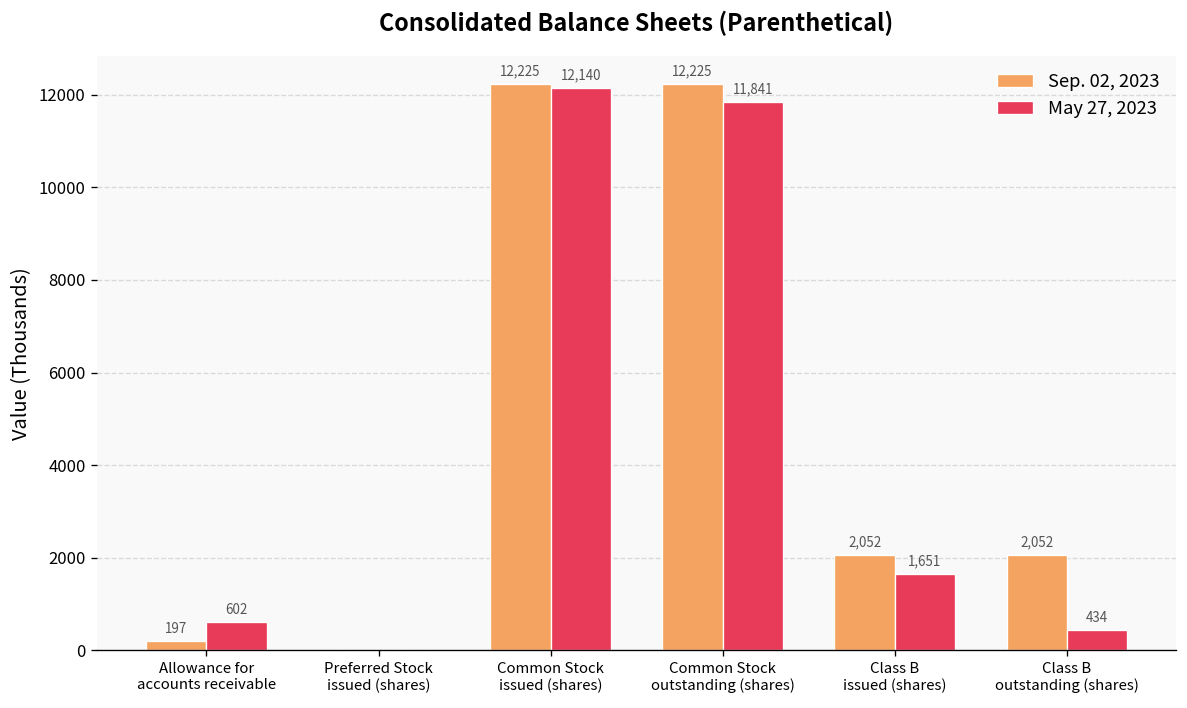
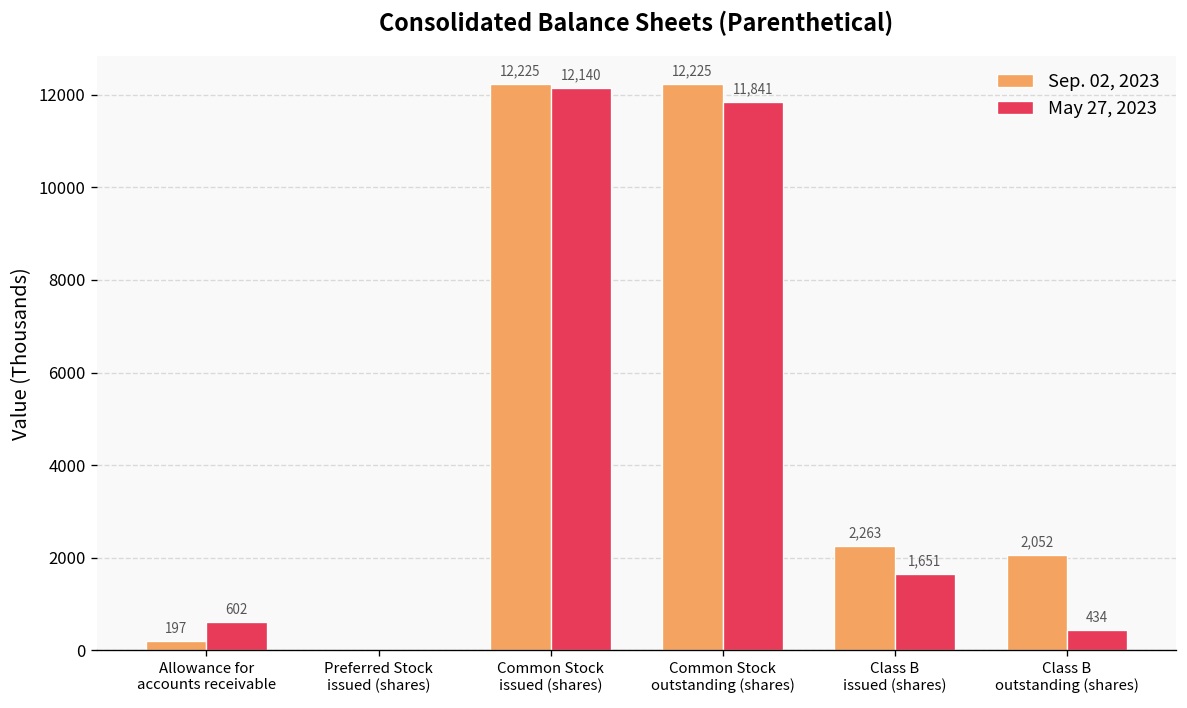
  {
    "Sep. 02, 2023": {
      "Allowance for accounts receivable": "197",
      "Common Stock issued (shares)": "12,225",
      "Common Stock outstanding (shares)": "12,225",
-     "Class B issued (shares)": "2,052",
+     "Class B issued (shares)": "2,263",
      "Class B outstanding (shares)": "2,052"
    },
    "May 27, 2023": {
      "Allowance for accounts receivable": "602",
      "Common Stock issued (shares)": "12,140",
      "Common Stock outstanding (shares)": "11,841",
      "Class B issued (shares)": "1,651",
      "Class B outstanding (shares)": "434"
    }
  }
